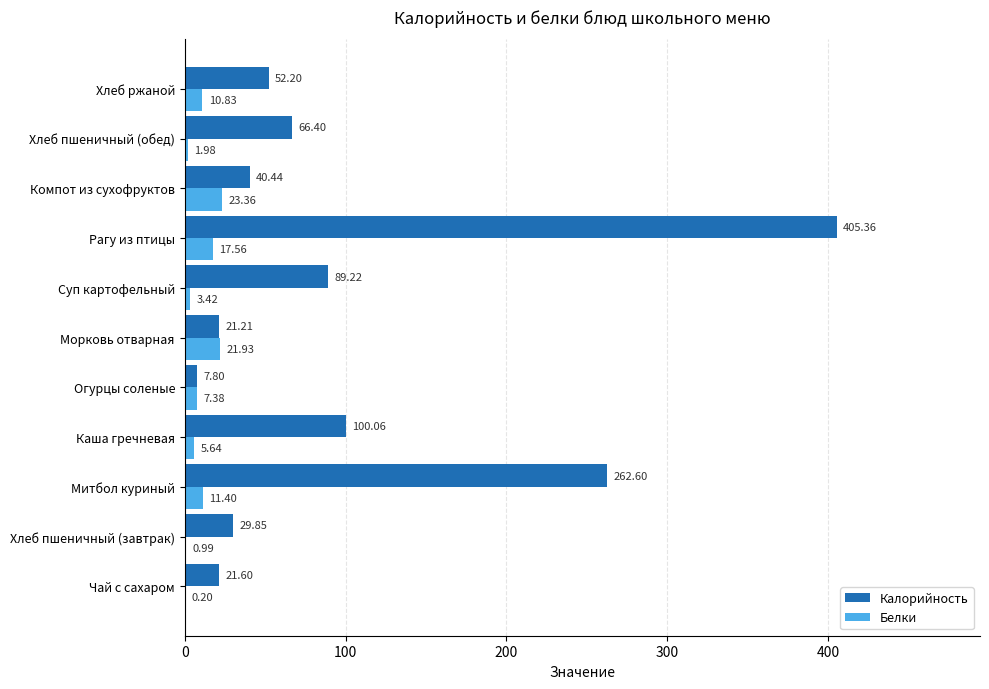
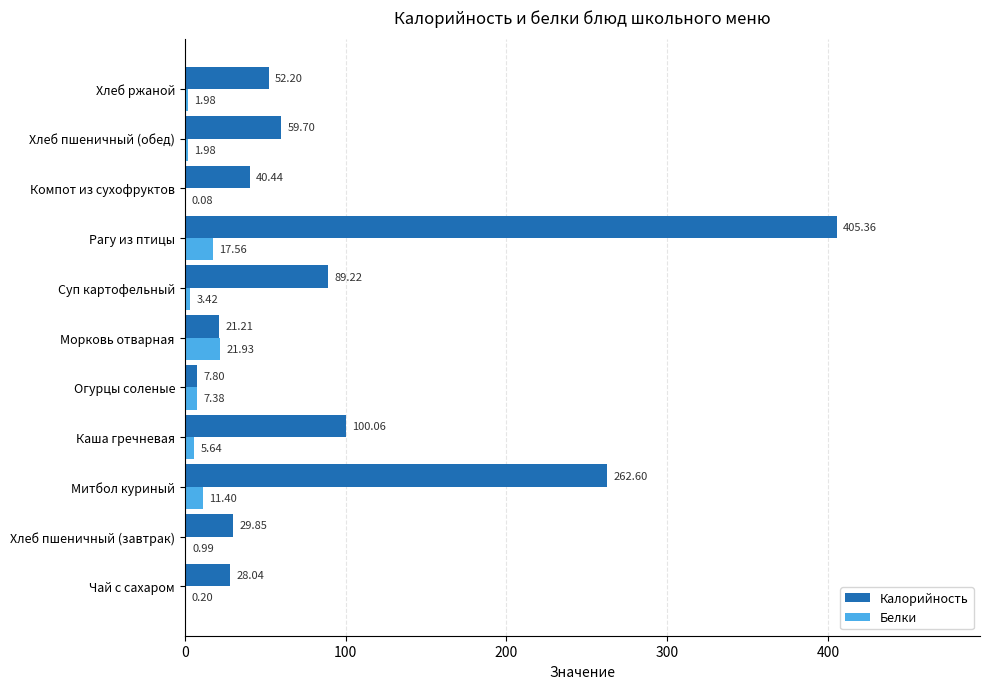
  {
    "Калорийность": {
      "Хлеб ржаной": 52.20,
-     "Хлеб пшеничный (обед)": 66.40,
+     "Хлеб пшеничный (обед)": 59.70,
      "Компот из сухофруктов": 40.44,
      "Рагу из птицы": 405.36,
      "Суп картофельный": 89.22,
      "Морковь отварная": 21.21,
      "Огурцы соленые": 7.80,
      "Каша гречневая": 100.06,
      "Митбол куриный": 262.60,
      "Хлеб пшеничный (завтрак)": 29.85,
-     "Чай с сахаром": 21.60
+     "Чай с сахаром": 28.04
    },
    "Белки": {
-     "Хлеб ржаной": 10.83,
+     "Хлеб ржаной": 1.98,
      "Хлеб пшеничный (обед)": 1.98,
-     "Компот из сухофруктов": 23.36,
+     "Компот из сухофруктов": 0.08,
      "Рагу из птицы": 17.56,
      "Суп картофельный": 3.42,
      "Морковь отварная": 21.93,
      "Огурцы соленые": 7.38,
      "Каша гречневая": 5.64,
      "Митбол куриный": 11.40,
      "Хлеб пшеничный (завтрак)": 0.99,
      "Чай с сахаром": 0.20
    }
  }
